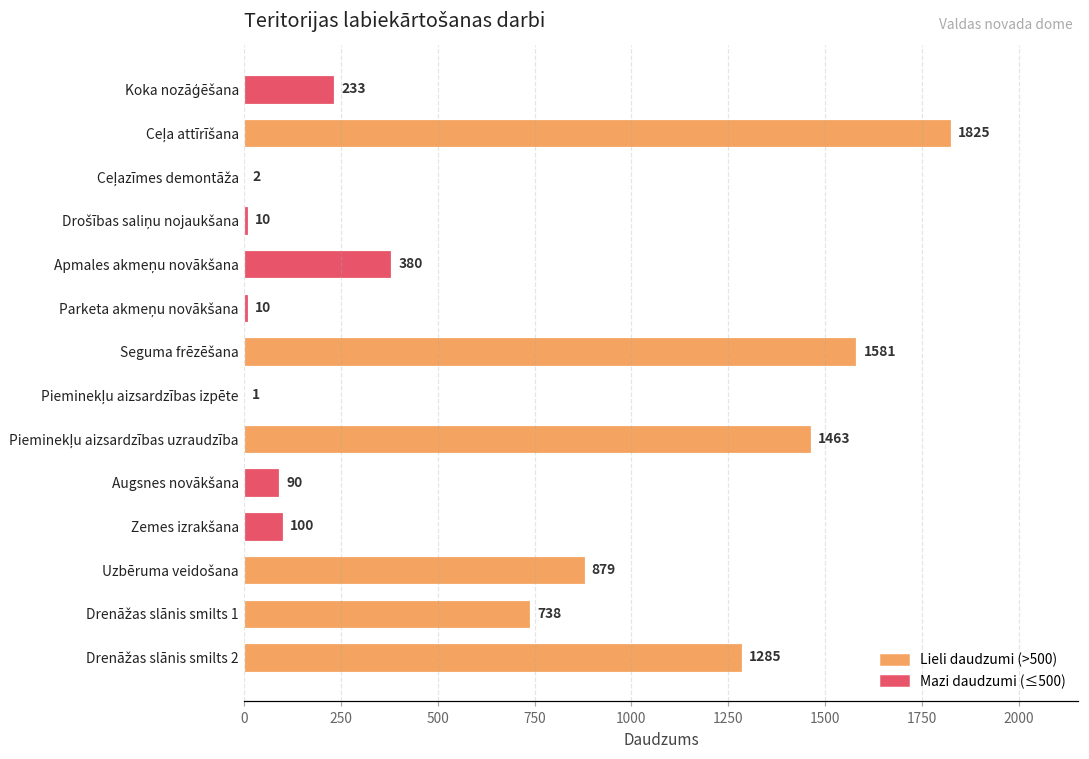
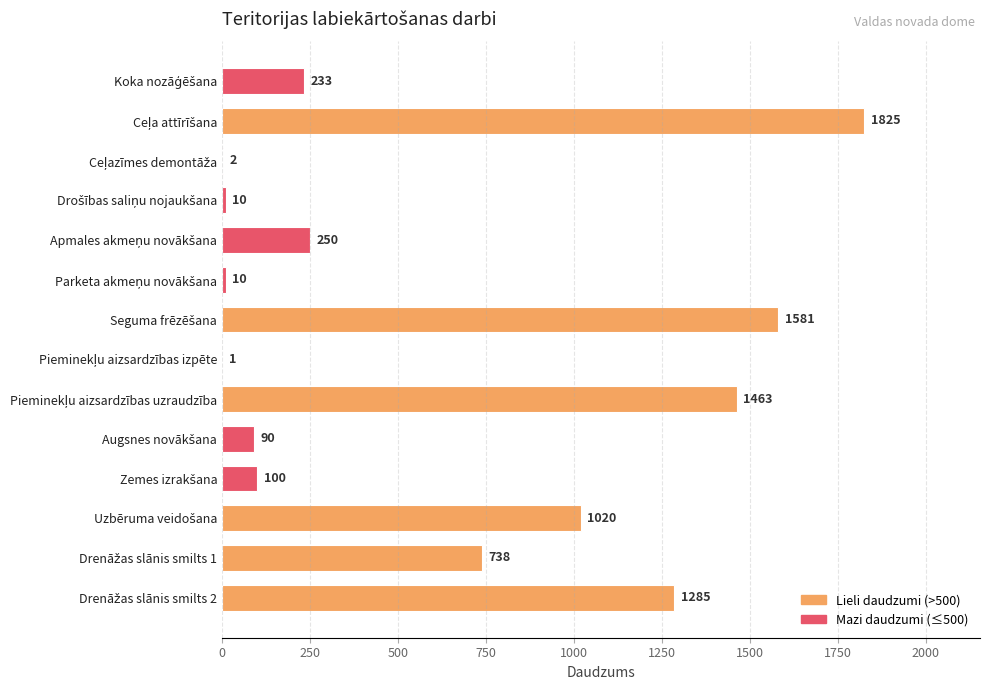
  {
    "Koka nozāģēšana": 233,
    "Ceļa attīrīšana": 1825,
    "Ceļazīmes demontāža": 2,
    "Drošības saliņu nojaukšana": 10,
-   "Apmales akmeņu novākšana": 380,
+   "Apmales akmeņu novākšana": 250,
    "Parketa akmeņu novākšana": 10,
    "Seguma frēzēšana": 1581,
    "Pieminekļu aizsardzības izpēte": 1,
    "Pieminekļu aizsardzības uzraudzība": 1463,
    "Augsnes novākšana": 90,
    "Zemes izrakšana": 100,
-   "Uzbēruma veidošana": 879,
+   "Uzbēruma veidošana": 1020,
    "Drenāžas slānis smilts 1": 738,
    "Drenāžas slānis smilts 2": 1285
  }
